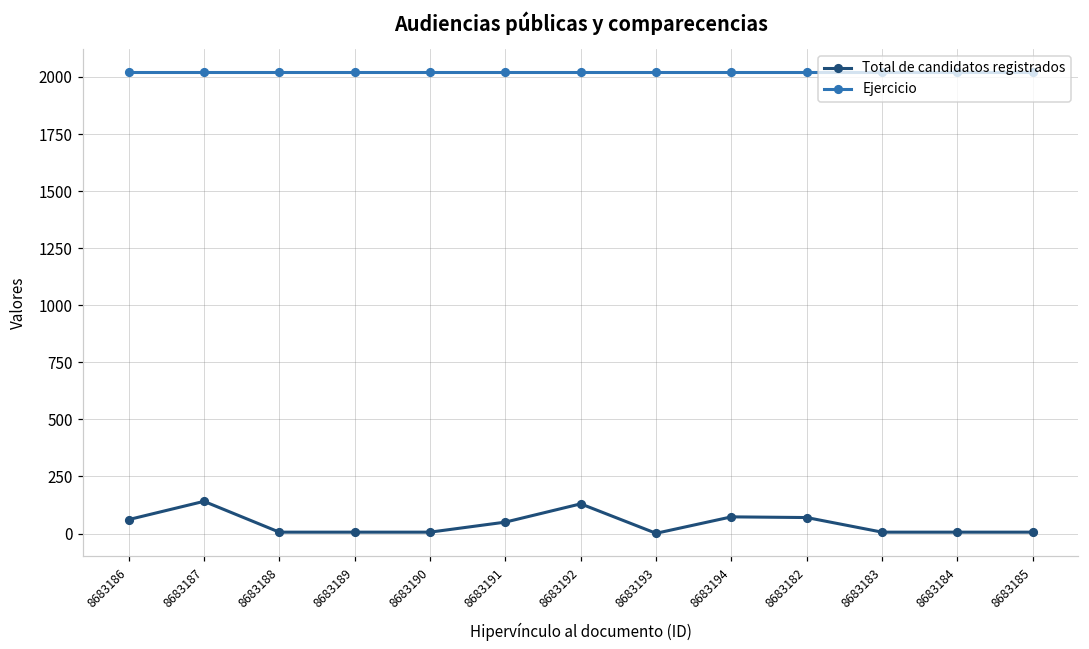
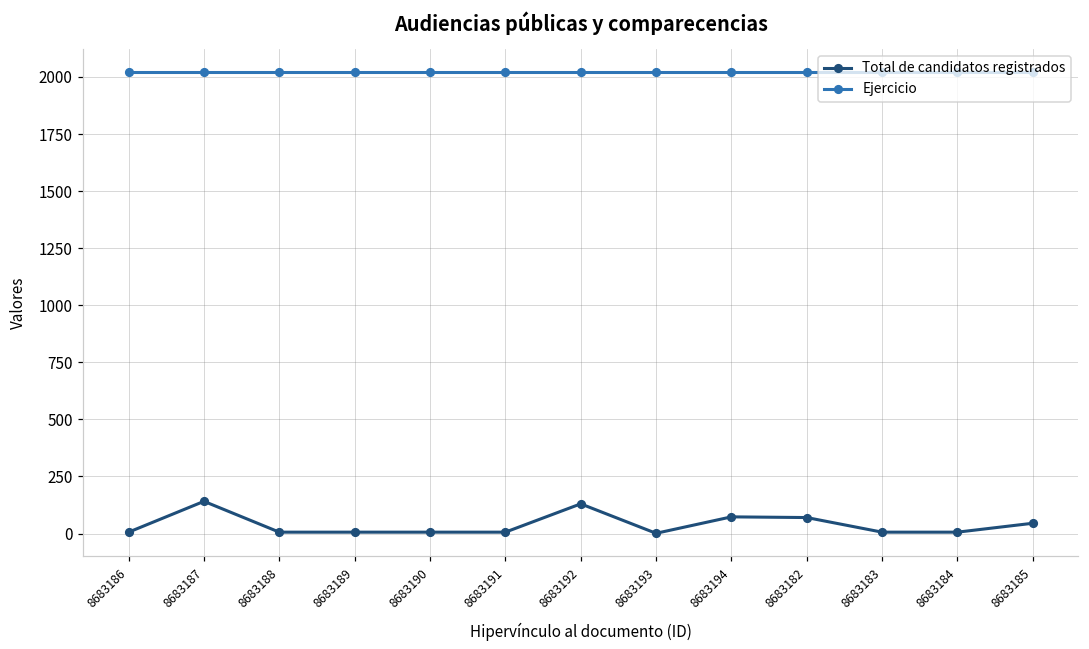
  {
    "Total de candidatos registrados": {
-     "8683186": 60,
+     "8683186": 10,
      "8683187": 140,
      "8683188": 10,
      "8683189": 10,
      "8683190": 10,
-     "8683191": 50,
+     "8683191": 10,
      "8683192": 130,
      "8683193": 0,
      "8683194": 70,
      "8683182": 70,
      "8683183": 10,
      "8683184": 10,
-     "8683185": 10
+     "8683185": 50
    },
    "Ejercicio": {
      "8683186": 2020,
      "8683187": 2020,
      "8683188": 2020,
      "8683189": 2020,
      "8683190": 2020,
      "8683191": 2020,
      "8683192": 2020,
      "8683193": 2020,
      "8683194": 2020,
      "8683182": 2020
    }
  }
